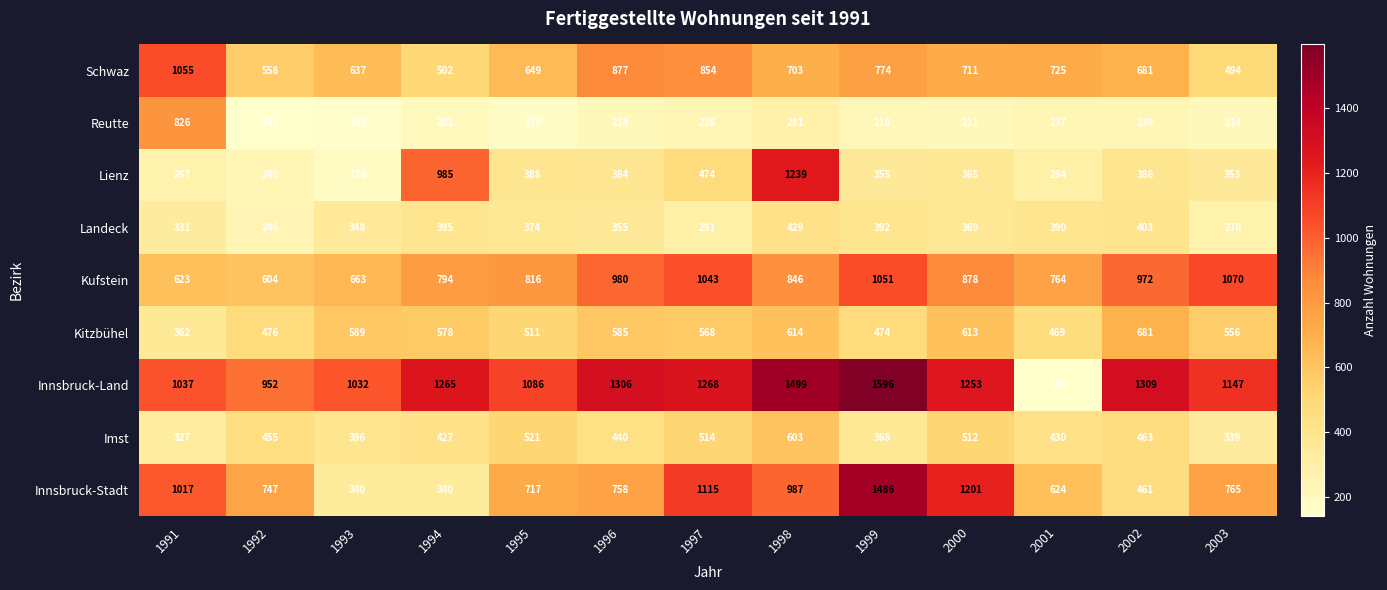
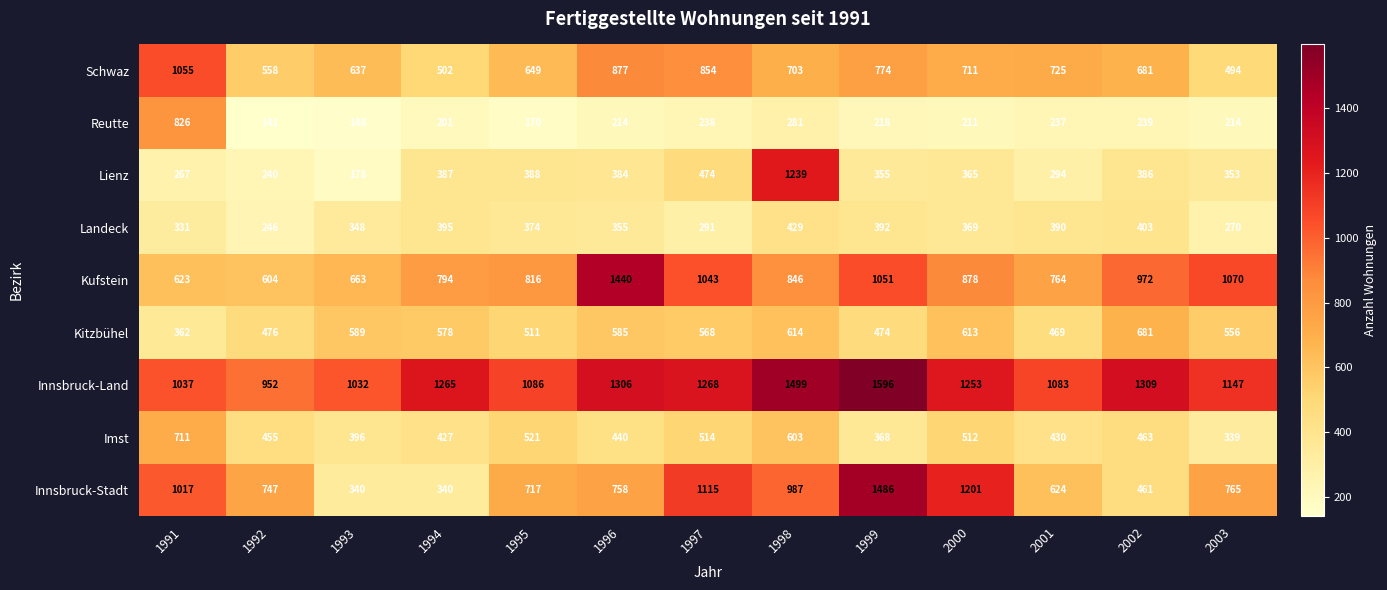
  {
    "Schwaz": {
      "1991": 1055,
      "1992": 558,
      "1993": 637,
      "1994": 502,
      "1995": 649,
      "1996": 877,
      "1997": 854,
      "1998": 703,
      "1999": 774,
      "2000": 711,
      "2001": 725,
      "2002": 681,
      "2003": 494
    },
    "Reutte": {
      "1991": 826,
      "1992": 141,
      "1993": 148,
      "1994": 201,
      "1995": 170,
      "1996": 214,
      "1997": 238,
      "1998": 281,
      "1999": 218,
      "2000": 211,
      "2001": 237,
      "2002": 239,
      "2003": 214
    },
    "Lienz": {
      "1991": 267,
      "1992": 240,
      "1993": 178,
-     "1994": 985,
+     "1994": 387,
      "1995": 388,
      "1996": 384,
      "1997": 474,
      "1998": 1239,
      "1999": 355,
      "2000": 365,
      "2001": 294,
      "2002": 386,
      "2003": 353
    },
    "Landeck": {
      "1991": 331,
      "1992": 246,
      "1993": 348,
      "1994": 395,
      "1995": 374,
      "1996": 355,
      "1997": 291,
      "1998": 429,
      "1999": 392,
      "2000": 369,
      "2001": 390,
      "2002": 403,
      "2003": 270
    },
    "Kufstein": {
      "1991": 623,
      "1992": 604,
      "1993": 663,
      "1994": 794,
      "1995": 816,
-     "1996": 980,
+     "1996": 1440,
      "1997": 1043,
      "1998": 846,
      "1999": 1051,
      "2000": 878,
      "2001": 764,
      "2002": 972,
      "2003": 1070
    },
    "Kitzbühel": {
      "1991": 362,
      "1992": 476,
      "1993": 589,
      "1994": 578,
      "1995": 511,
      "1996": 585,
      "1997": 568,
      "1998": 614,
      "1999": 474,
      "2000": 613,
      "2001": 469,
      "2002": 681,
      "2003": 556
    },
    "Innsbruck-Land": {
      "1991": 1037,
      "1992": 952,
      "1993": 1032,
      "1994": 1265,
      "1995": 1086,
      "1996": 1306,
      "1997": 1268,
      "1998": 1499,
      "1999": 1596,
      "2000": 1253,
-     "2001": 146,
+     "2001": 1083,
      "2002": 1309,
      "2003": 1147
    },
    "Imst": {
-     "1991": 327,
+     "1991": 711,
      "1992": 455,
      "1993": 396,
      "1994": 427,
      "1995": 521,
      "1996": 440,
      "1997": 514,
      "1998": 603,
      "1999": 368,
      "2000": 512,
      "2001": 430,
      "2002": 463,
      "2003": 339
    },
    "Innsbruck-Stadt": {
      "1991": 1017,
      "1992": 747,
      "1993": 340,
      "1994": 340,
      "1995": 717,
      "1996": 758,
      "1997": 1115,
      "1998": 987,
      "1999": 1486,
      "2000": 1201,
      "2001": 624,
      "2002": 461,
      "2003": 765
    }
  }
